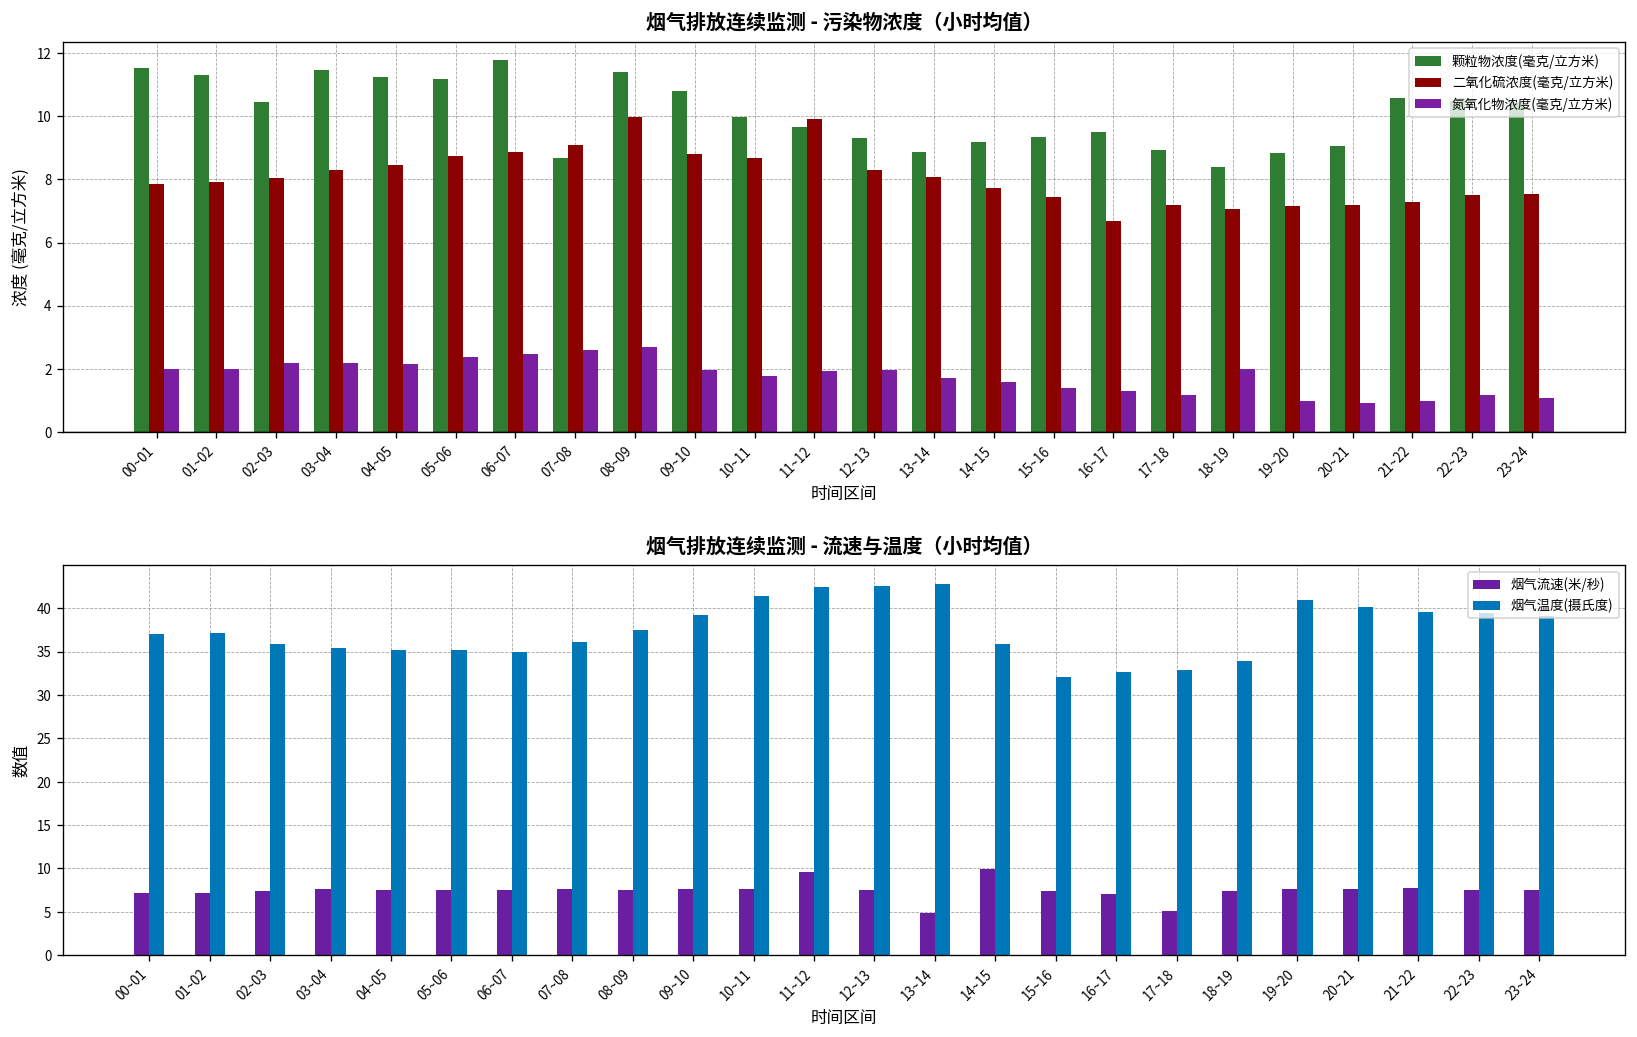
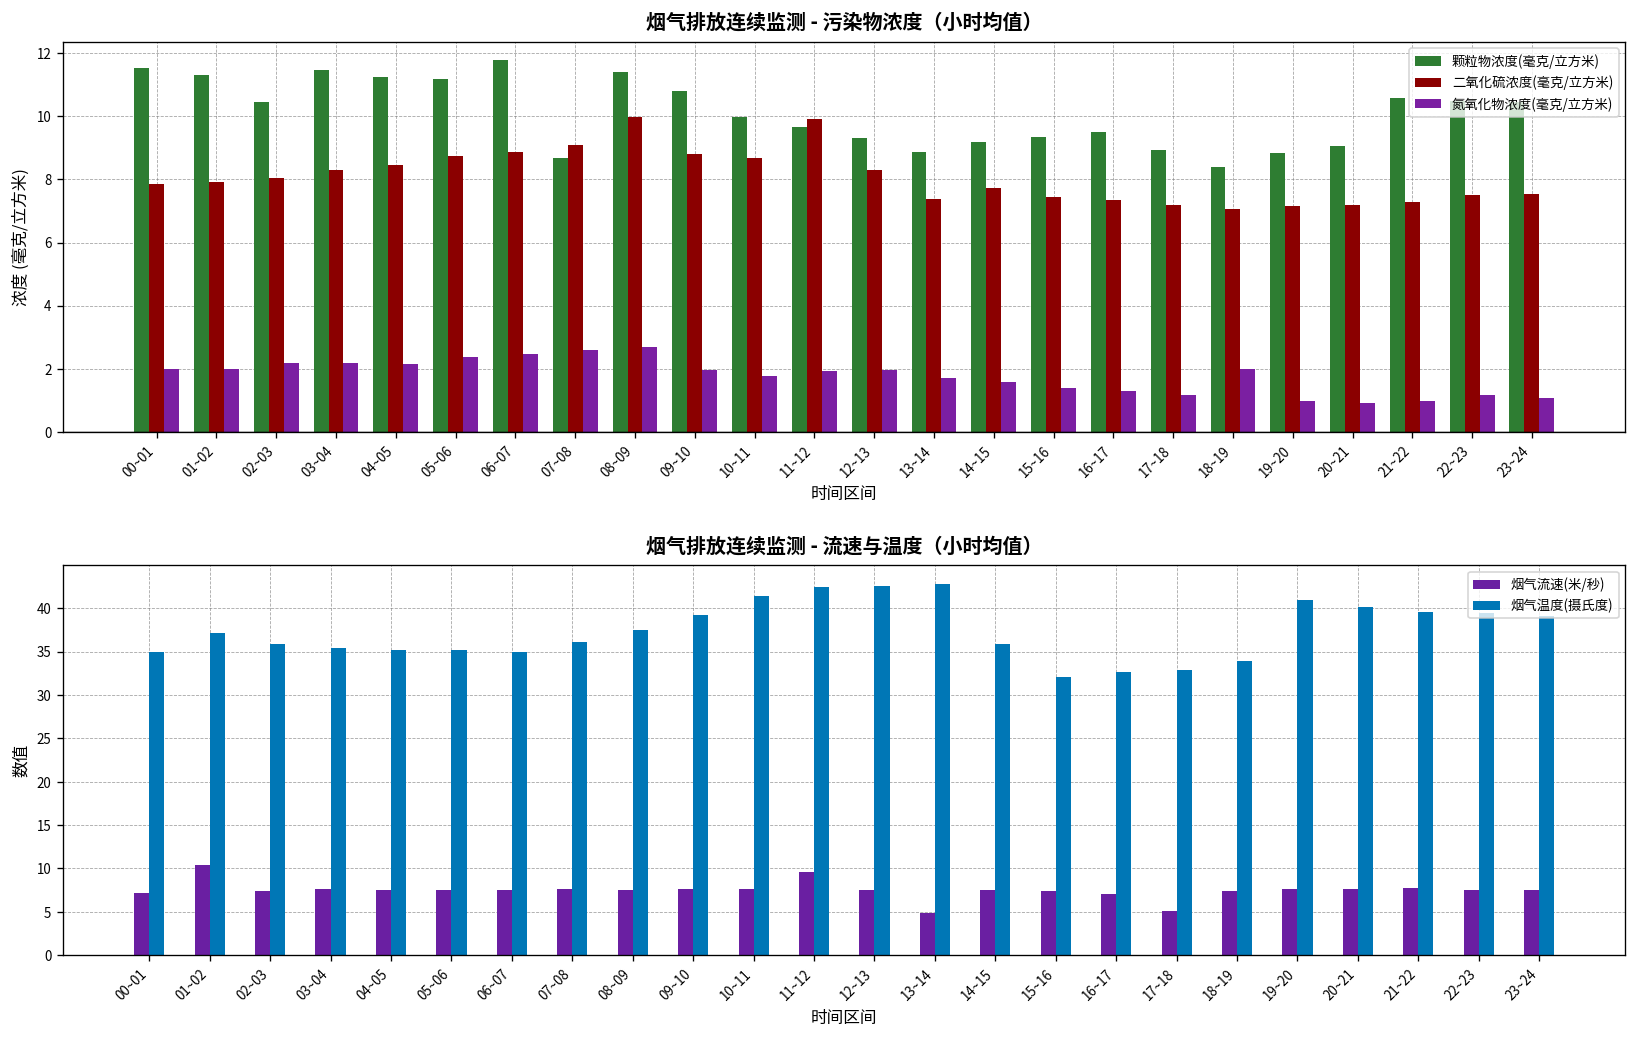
  {
    "烟气排放连续监测 - 污染物浓度（小时均值）": {
      "颗粒物浓度(毫克/立方米)": {
        "00~01": 11.5,
        "01~02": 11.3,
        "02~03": 10.4,
        "03~04": 11.5,
        "04~05": 11.2,
        "05~06": 11.2,
        "06~07": 11.8,
        "07~08": 8.7,
        "08~09": 11.4,
        "09~10": 10.8,
        "10~11": 10.0,
        "11~12": 9.7,
        "12~13": 9.3,
        "13~14": 8.9,
        "14~15": 9.2,
        "15~16": 9.4,
        "16~17": 9.5,
        "17~18": 8.9,
        "18~19": 8.4,
        "19~20": 8.8,
        "20~21": 9.1,
        "21~22": 10.6
      },
      "二氧化硫浓度(毫克/立方米)": {
        "00~01": 7.9,
        "01~02": 7.9,
        "02~03": 8.0,
        "03~04": 8.3,
        "04~05": 8.5,
        "05~06": 8.7,
        "06~07": 8.9,
        "07~08": 9.1,
        "08~09": 10.0,
        "09~10": 8.8,
        "10~11": 8.7,
        "11~12": 9.9,
        "12~13": 8.3,
-       "13~14": 8.1,
+       "13~14": 7.4,
        "14~15": 7.7,
        "15~16": 7.4,
-       "16~17": 6.7,
+       "16~17": 7.4,
        "17~18": 7.2,
        "18~19": 7.1,
        "19~20": 7.2,
        "20~21": 7.2,
        "21~22": 7.3,
        "22~23": 7.5,
        "23~24": 7.5
      },
      "氮氧化物浓度(毫克/立方米)": {
        "00~01": 2.0,
        "01~02": 2.0,
        "02~03": 2.2,
        "03~04": 2.2,
        "04~05": 2.1,
        "05~06": 2.4,
        "06~07": 2.5,
        "07~08": 2.6,
        "08~09": 2.7,
        "09~10": 1.9,
        "10~11": 1.8,
        "11~12": 1.9,
        "12~13": 1.9,
        "13~14": 1.7,
        "14~15": 1.6,
        "15~16": 1.4,
        "16~17": 1.3,
        "17~18": 1.2,
        "18~19": 2.0,
        "19~20": 1.0,
        "20~21": 0.9,
        "21~22": 1.0,
        "22~23": 1.2,
        "23~24": 1.1
      }
    },
    "烟气排放连续监测 - 流速与温度（小时均值）": {
      "烟气流速(米/秒)": {
        "00~01": 7,
-       "01~02": 7,
+       "01~02": 10,
        "02~03": 7,
        "03~04": 8,
        "04~05": 8,
        "05~06": 8,
        "06~07": 7,
        "07~08": 8,
        "08~09": 7,
        "09~10": 8,
        "10~11": 8,
        "11~12": 10,
        "12~13": 8,
        "13~14": 5,
-       "14~15": 10,
+       "14~15": 7,
        "15~16": 7,
        "16~17": 7,
        "17~18": 5,
        "18~19": 7,
        "19~20": 8,
        "20~21": 8,
        "21~22": 8,
        "22~23": 8,
        "23~24": 8
      },
      "烟气温度(摄氏度)": {
-       "00~01": 37,
+       "00~01": 35,
        "01~02": 37,
        "02~03": 36,
        "03~04": 35,
        "04~05": 35,
        "05~06": 35,
        "06~07": 35,
        "07~08": 36,
        "08~09": 38,
        "09~10": 39,
        "10~11": 41,
        "11~12": 42,
        "12~13": 43,
        "13~14": 43,
        "14~15": 36,
        "15~16": 32,
        "16~17": 33,
        "17~18": 33,
        "18~19": 34,
        "19~20": 41,
        "20~21": 40,
        "21~22": 40
      }
    }
  }
